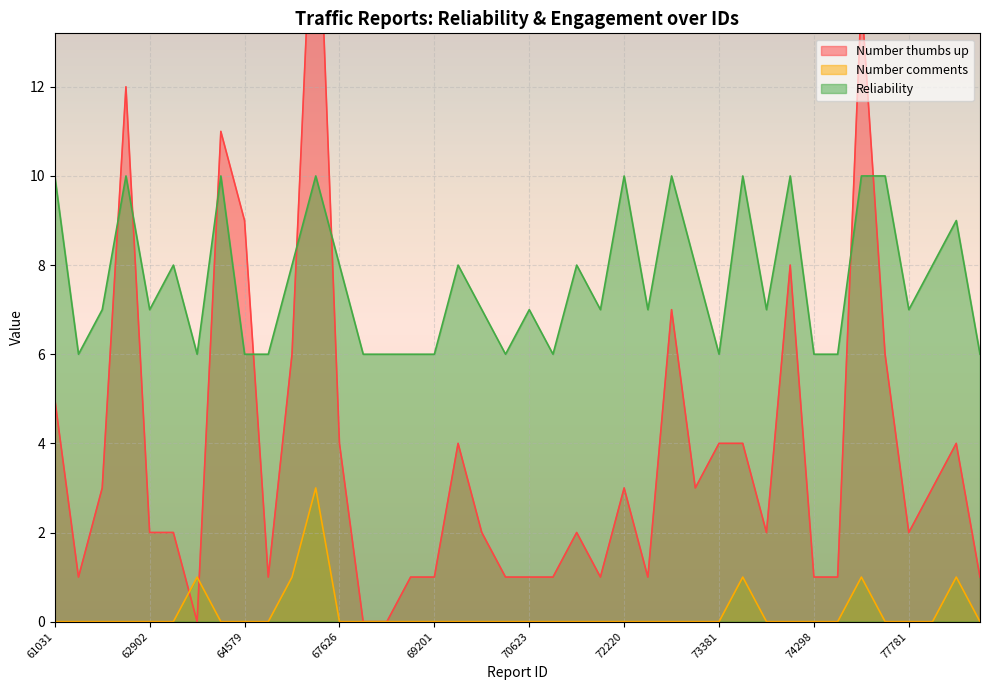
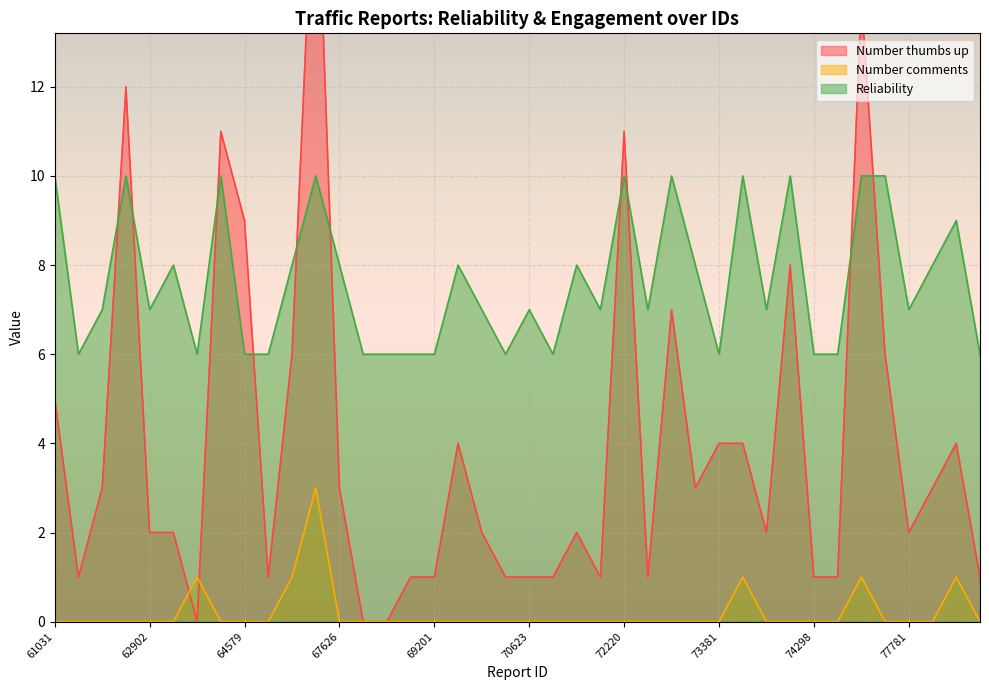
  {
    "Number thumbs up": {
      "61031": 5,
      "62902": 2,
      "64579": 9,
-     "67626": 4,
+     "67626": 3,
      "69201": 1,
      "70623": 1,
-     "72220": 3,
+     "72220": 11,
      "73381": 4,
      "74298": 1,
      "77781": 2
    },
    "Number comments": {
      "61031": 0,
      "62902": 0,
      "64579": 0,
      "67626": 0,
      "69201": 0,
      "70623": 0,
      "72220": 0,
      "73381": 0,
      "74298": 0,
      "77781": 0
    },
    "Reliability": {
      "61031": 10,
      "62902": 7,
      "64579": 6,
      "67626": 8,
      "69201": 6,
      "70623": 7,
      "72220": 10,
      "73381": 6,
      "74298": 6,
      "77781": 7
    }
  }
